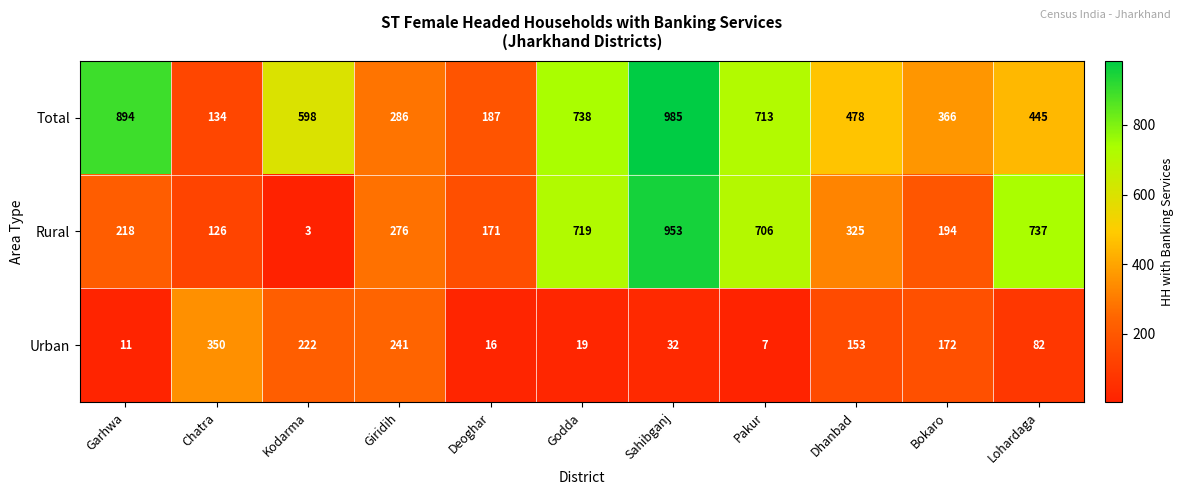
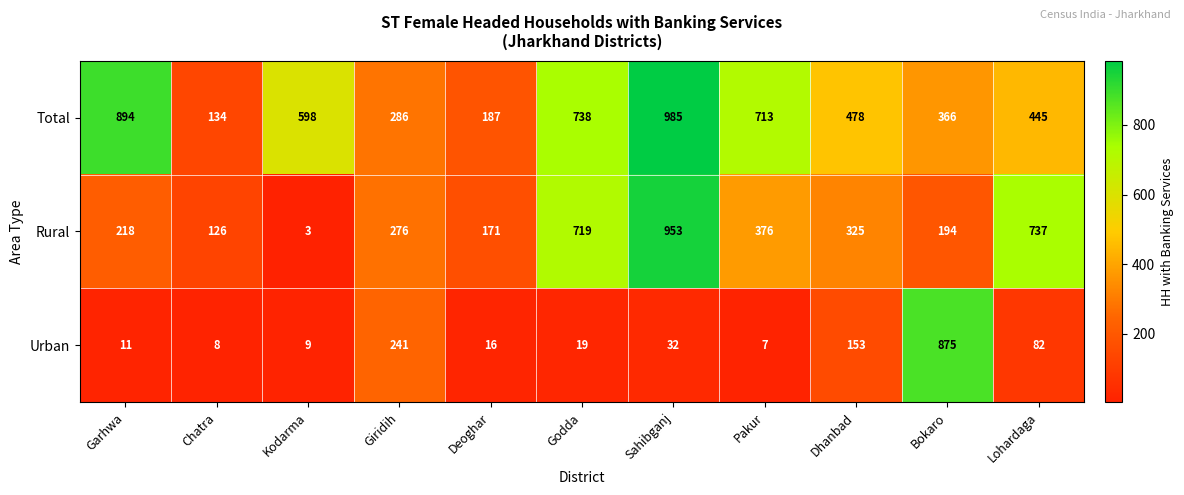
  {
    "Total": {
      "Garhwa": 894,
      "Chatra": 134,
      "Kodarma": 598,
      "Giridih": 286,
      "Deoghar": 187,
      "Godda": 738,
      "Sahibganj": 985,
      "Pakur": 713,
      "Dhanbad": 478,
      "Bokaro": 366,
      "Lohardaga": 445
    },
    "Rural": {
      "Garhwa": 218,
      "Chatra": 126,
      "Kodarma": 3,
      "Giridih": 276,
      "Deoghar": 171,
      "Godda": 719,
      "Sahibganj": 953,
-     "Pakur": 706,
+     "Pakur": 376,
      "Dhanbad": 325,
      "Bokaro": 194,
      "Lohardaga": 737
    },
    "Urban": {
      "Garhwa": 11,
-     "Chatra": 350,
-     "Kodarma": 222,
+     "Chatra": 8,
+     "Kodarma": 9,
      "Giridih": 241,
      "Deoghar": 16,
      "Godda": 19,
      "Sahibganj": 32,
      "Pakur": 7,
      "Dhanbad": 153,
-     "Bokaro": 172,
+     "Bokaro": 875,
      "Lohardaga": 82
    }
  }
